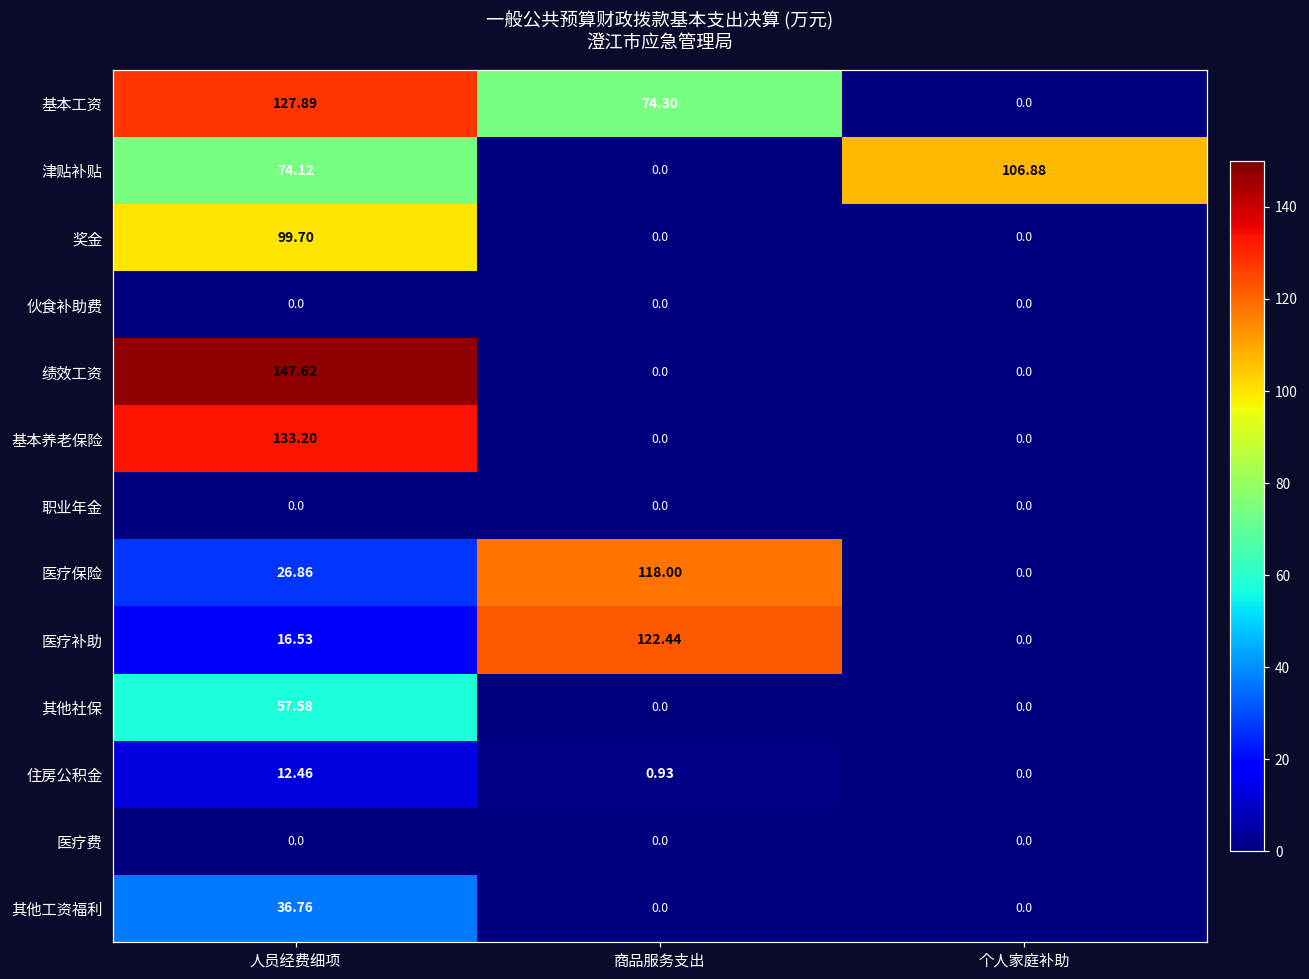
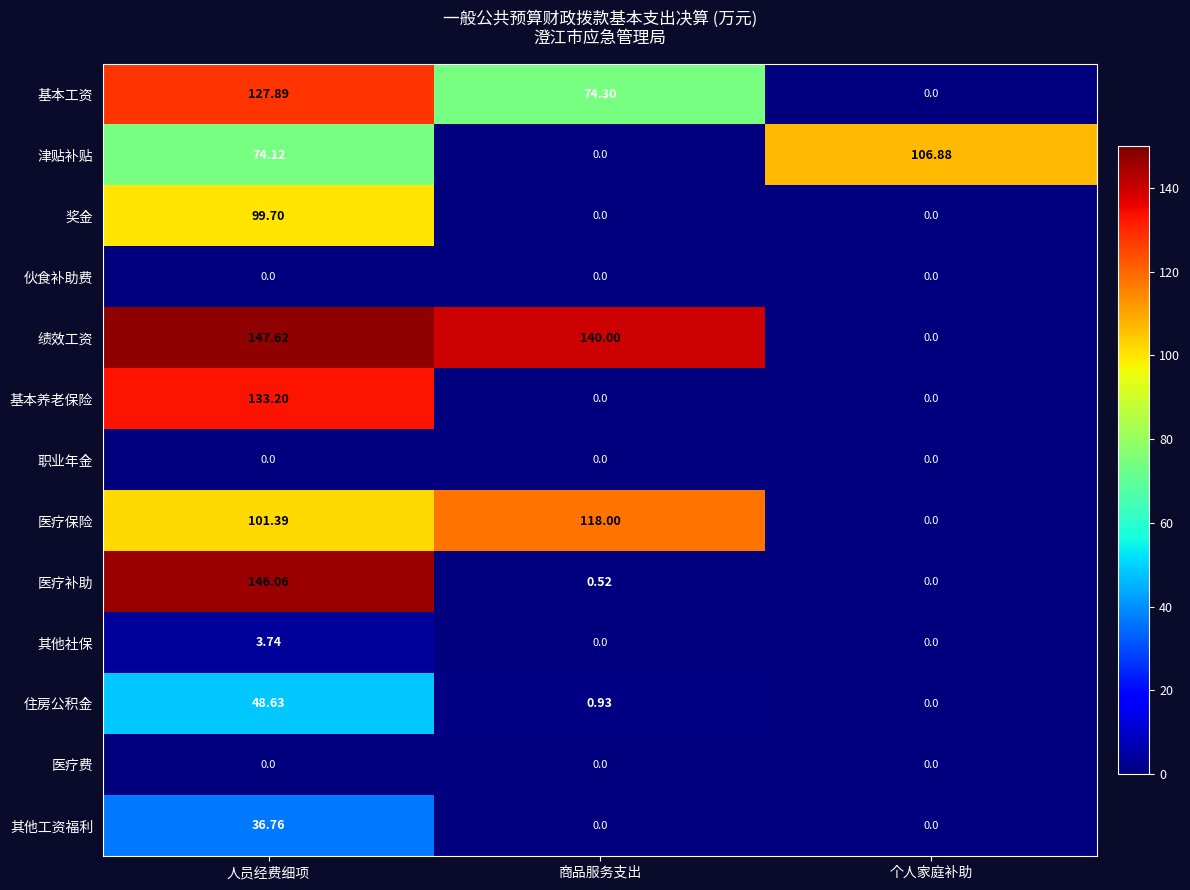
  {
    "基本工资": {
      "人员经费细项": 127.89,
      "商品服务支出": 74.30,
      "个人家庭补助": 0.0
    },
    "津贴补贴": {
      "人员经费细项": 74.12,
      "商品服务支出": 0.0,
      "个人家庭补助": 106.88
    },
    "奖金": {
      "人员经费细项": 99.70,
      "商品服务支出": 0.0,
      "个人家庭补助": 0.0
    },
    "伙食补助费": {
      "人员经费细项": 0.0,
      "商品服务支出": 0.0,
      "个人家庭补助": 0.0
    },
    "绩效工资": {
      "人员经费细项": 147.62,
-     "商品服务支出": 0.0,
+     "商品服务支出": 140.00,
      "个人家庭补助": 0.0
    },
    "基本养老保险": {
      "人员经费细项": 133.20,
      "商品服务支出": 0.0,
      "个人家庭补助": 0.0
    },
    "职业年金": {
      "人员经费细项": 0.0,
      "商品服务支出": 0.0,
      "个人家庭补助": 0.0
    },
    "医疗保险": {
-     "人员经费细项": 26.86,
+     "人员经费细项": 101.39,
      "商品服务支出": 118.00,
      "个人家庭补助": 0.0
    },
    "医疗补助": {
-     "人员经费细项": 16.53,
-     "商品服务支出": 122.44,
+     "人员经费细项": 146.06,
+     "商品服务支出": 0.52,
      "个人家庭补助": 0.0
    },
    "其他社保": {
-     "人员经费细项": 57.58,
+     "人员经费细项": 3.74,
      "商品服务支出": 0.0,
      "个人家庭补助": 0.0
    },
    "住房公积金": {
-     "人员经费细项": 12.46,
+     "人员经费细项": 48.63,
      "商品服务支出": 0.93,
      "个人家庭补助": 0.0
    },
    "医疗费": {
      "人员经费细项": 0.0,
      "商品服务支出": 0.0,
      "个人家庭补助": 0.0
    },
    "其他工资福利": {
      "人员经费细项": 36.76,
      "商品服务支出": 0.0,
      "个人家庭补助": 0.0
    }
  }
